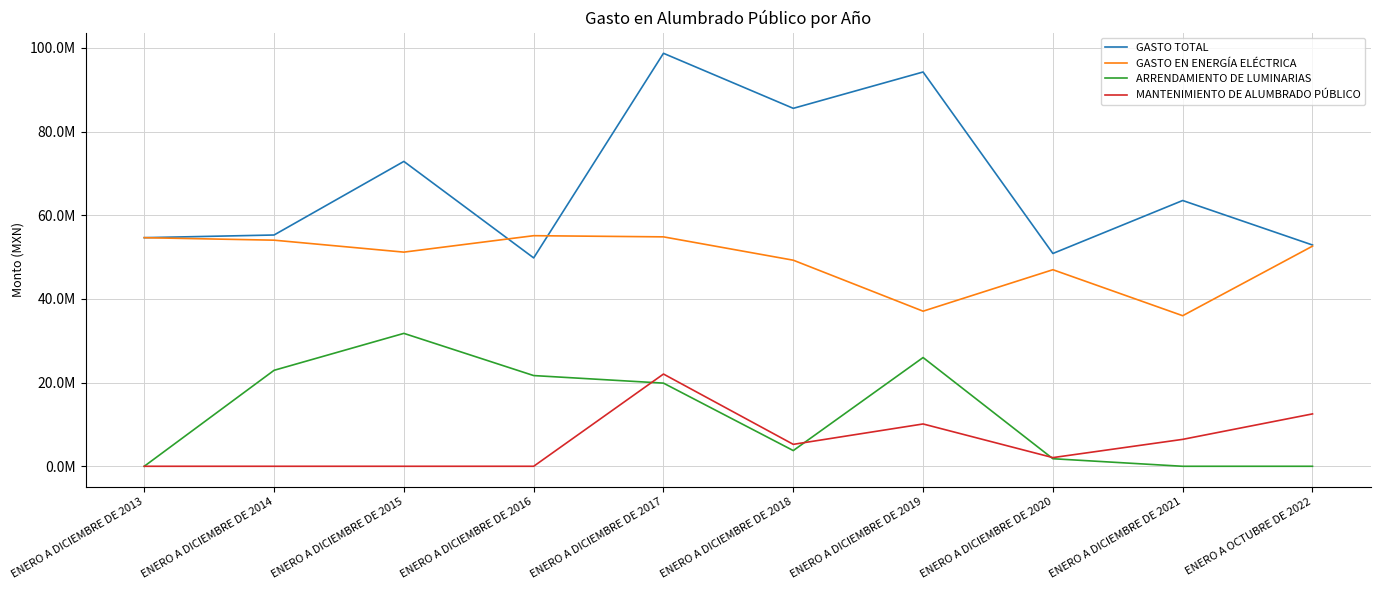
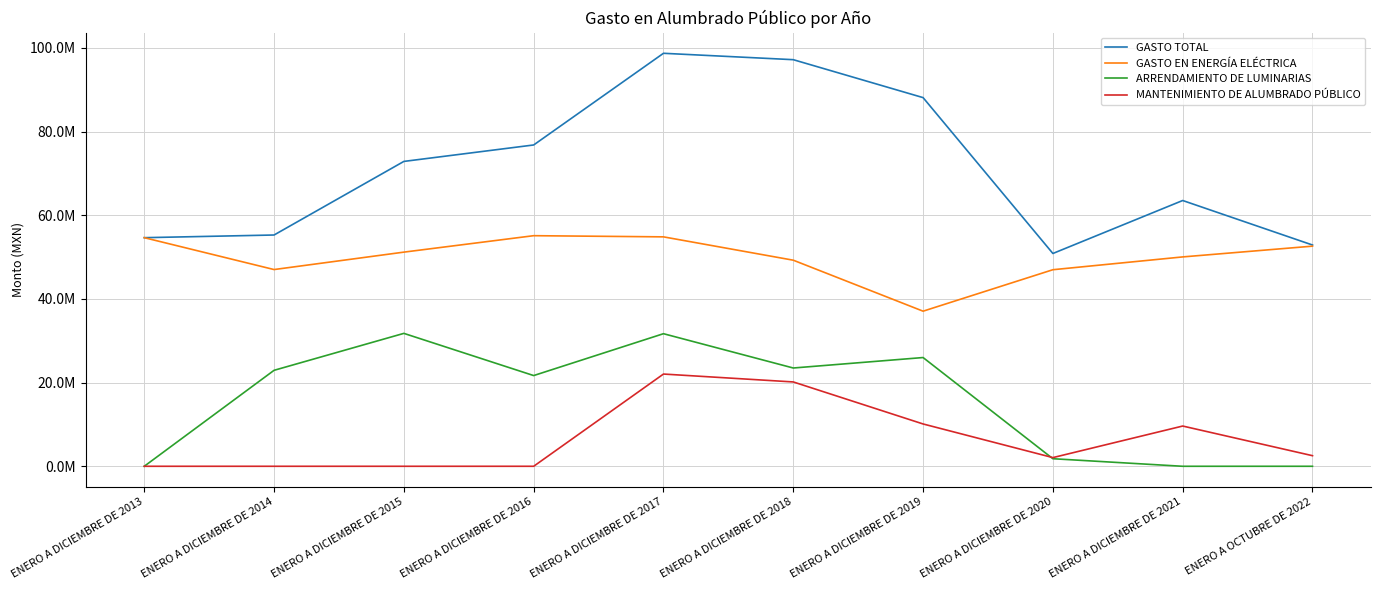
  {
    "GASTO TOTAL": {
      "ENERO A DICIEMBRE DE 2014": 55000000,
      "ENERO A DICIEMBRE DE 2015": 73000000,
-     "ENERO A DICIEMBRE DE 2016": 50000000,
+     "ENERO A DICIEMBRE DE 2016": 77000000,
      "ENERO A DICIEMBRE DE 2017": 99000000,
-     "ENERO A DICIEMBRE DE 2018": 86000000,
-     "ENERO A DICIEMBRE DE 2019": 94000000,
+     "ENERO A DICIEMBRE DE 2018": 97000000,
+     "ENERO A DICIEMBRE DE 2019": 88000000,
      "ENERO A DICIEMBRE DE 2020": 51000000,
      "ENERO A DICIEMBRE DE 2021": 64000000
    },
    "GASTO EN ENERGÍA ELÉCTRICA": {
-     "ENERO A DICIEMBRE DE 2014": 54000000,
+     "ENERO A DICIEMBRE DE 2014": 47000000,
      "ENERO A DICIEMBRE DE 2015": 51000000,
      "ENERO A DICIEMBRE DE 2016": 55000000,
      "ENERO A DICIEMBRE DE 2017": 55000000,
      "ENERO A DICIEMBRE DE 2018": 49000000,
      "ENERO A DICIEMBRE DE 2019": 37000000,
      "ENERO A DICIEMBRE DE 2020": 47000000,
-     "ENERO A DICIEMBRE DE 2021": 36000000
+     "ENERO A DICIEMBRE DE 2021": 50000000
    },
    "ARRENDAMIENTO DE LUMINARIAS": {
      "ENERO A DICIEMBRE DE 2014": 23000000,
      "ENERO A DICIEMBRE DE 2015": 32000000,
      "ENERO A DICIEMBRE DE 2016": 22000000,
-     "ENERO A DICIEMBRE DE 2017": 20000000,
-     "ENERO A DICIEMBRE DE 2018": 4000000,
+     "ENERO A DICIEMBRE DE 2017": 32000000,
+     "ENERO A DICIEMBRE DE 2018": 23000000,
      "ENERO A DICIEMBRE DE 2019": 26000000,
      "ENERO A DICIEMBRE DE 2021": 0,
      "ENERO A OCTUBRE DE 2022": 0
    },
    "MANTENIMIENTO DE ALUMBRADO PÚBLICO": {
      "ENERO A DICIEMBRE DE 2014": 0,
      "ENERO A DICIEMBRE DE 2015": 0,
      "ENERO A DICIEMBRE DE 2016": 0,
      "ENERO A DICIEMBRE DE 2017": 22000000,
-     "ENERO A DICIEMBRE DE 2018": 5000000,
+     "ENERO A DICIEMBRE DE 2018": 20000000,
      "ENERO A DICIEMBRE DE 2019": 10000000,
-     "ENERO A DICIEMBRE DE 2021": 6000000,
-     "ENERO A OCTUBRE DE 2022": 13000000
+     "ENERO A DICIEMBRE DE 2021": 10000000,
+     "ENERO A OCTUBRE DE 2022": 3000000
    }
  }
